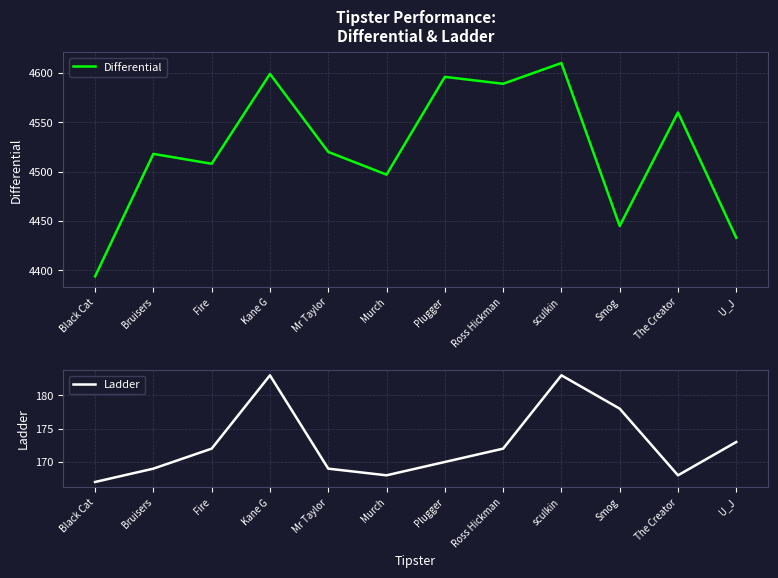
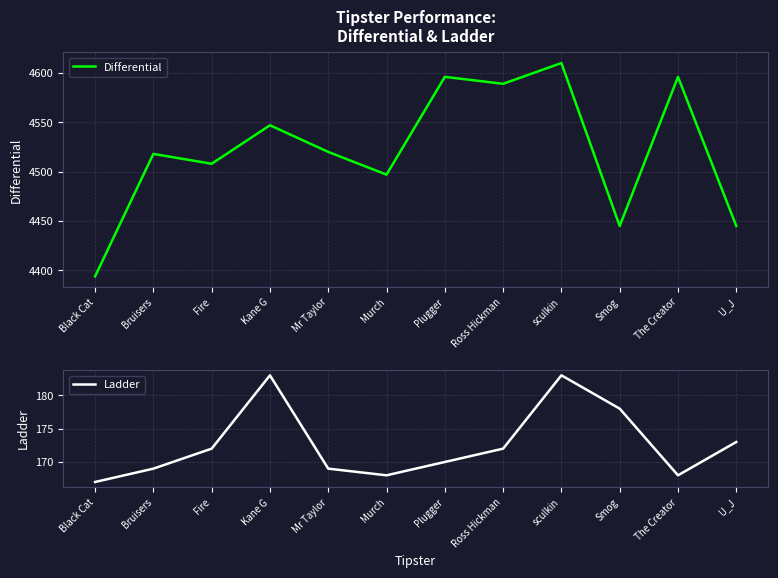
  {
    "Tipster Performance: Differential & Ladder": {
      "Black Cat": 4390,
      "Bruisers": 4520,
      "Fire": 4510,
-     "Kane G": 4600,
+     "Kane G": 4550,
      "Mr Taylor": 4520,
      "Murch": 4500,
      "Plugger": 4600,
      "Ross Hickman": 4590,
      "sculkin": 4610,
      "Smog": 4450,
-     "The Creator": 4560,
-     "U_J": 4430
+     "The Creator": 4600,
+     "U_J": 4450
    }
  }
